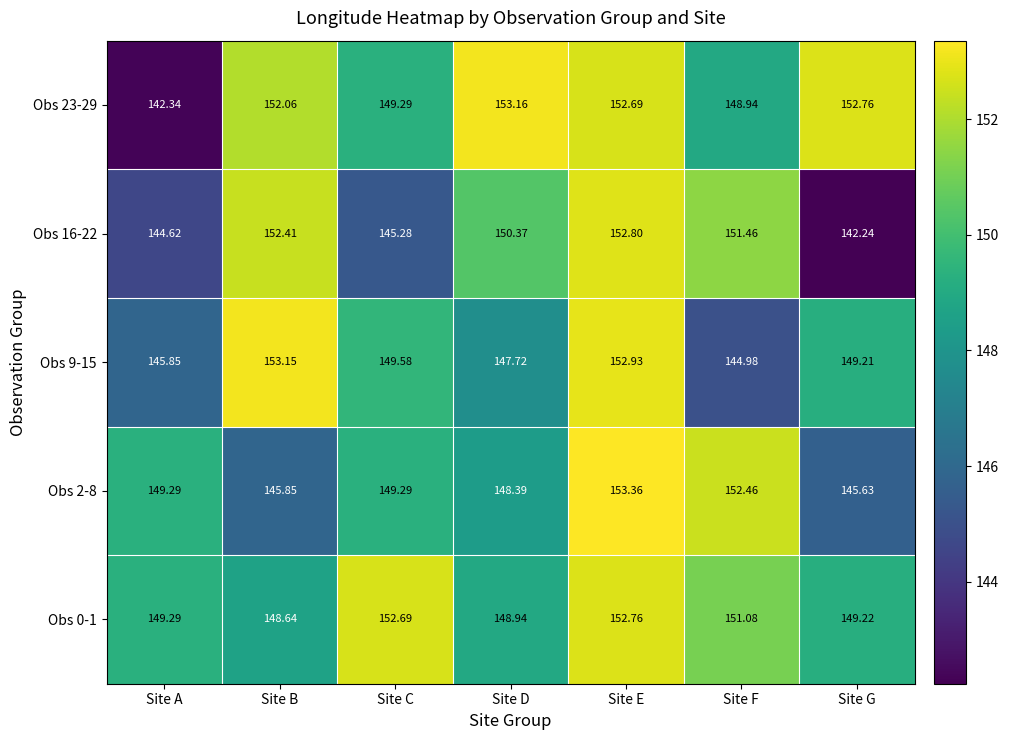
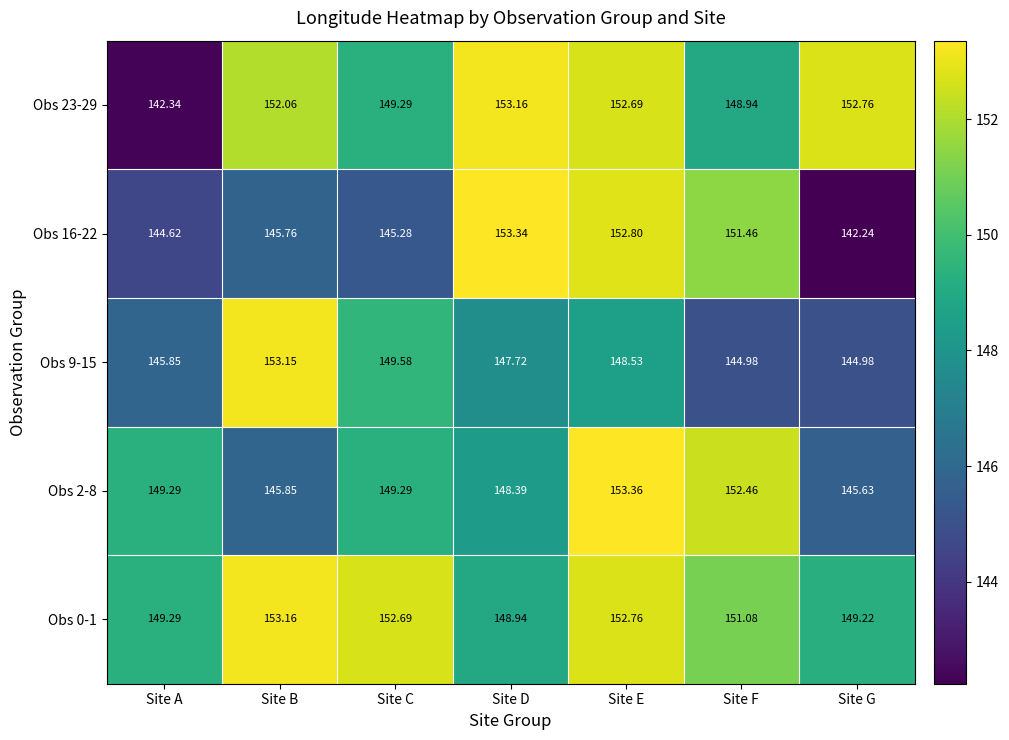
  {
    "Obs 23-29": {
      "Site A": 142.34,
      "Site B": 152.06,
      "Site C": 149.29,
      "Site D": 153.16,
      "Site E": 152.69,
      "Site F": 148.94,
      "Site G": 152.76
    },
    "Obs 16-22": {
      "Site A": 144.62,
-     "Site B": 152.41,
+     "Site B": 145.76,
      "Site C": 145.28,
-     "Site D": 150.37,
+     "Site D": 153.34,
      "Site E": 152.80,
      "Site F": 151.46,
      "Site G": 142.24
    },
    "Obs 9-15": {
      "Site A": 145.85,
      "Site B": 153.15,
      "Site C": 149.58,
      "Site D": 147.72,
-     "Site E": 152.93,
+     "Site E": 148.53,
      "Site F": 144.98,
-     "Site G": 149.21
+     "Site G": 144.98
    },
    "Obs 2-8": {
      "Site A": 149.29,
      "Site B": 145.85,
      "Site C": 149.29,
      "Site D": 148.39,
      "Site E": 153.36,
      "Site F": 152.46,
      "Site G": 145.63
    },
    "Obs 0-1": {
      "Site A": 149.29,
-     "Site B": 148.64,
+     "Site B": 153.16,
      "Site C": 152.69,
      "Site D": 148.94,
      "Site E": 152.76,
      "Site F": 151.08,
      "Site G": 149.22
    }
  }
